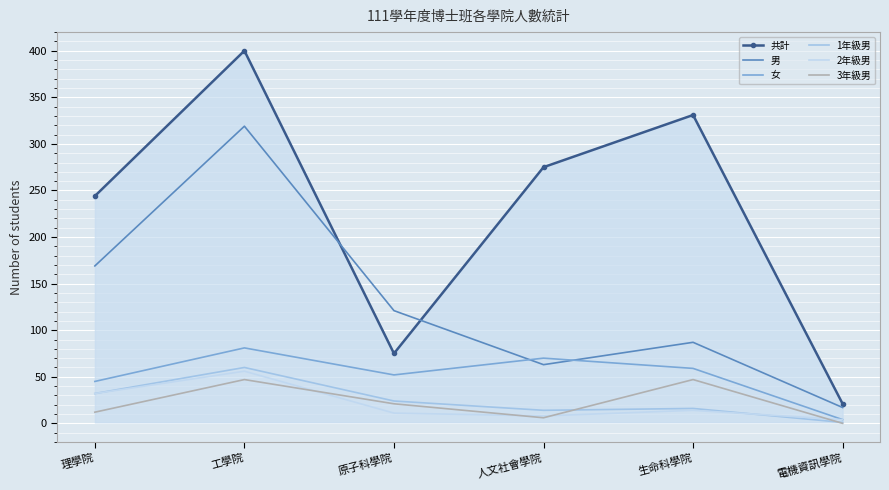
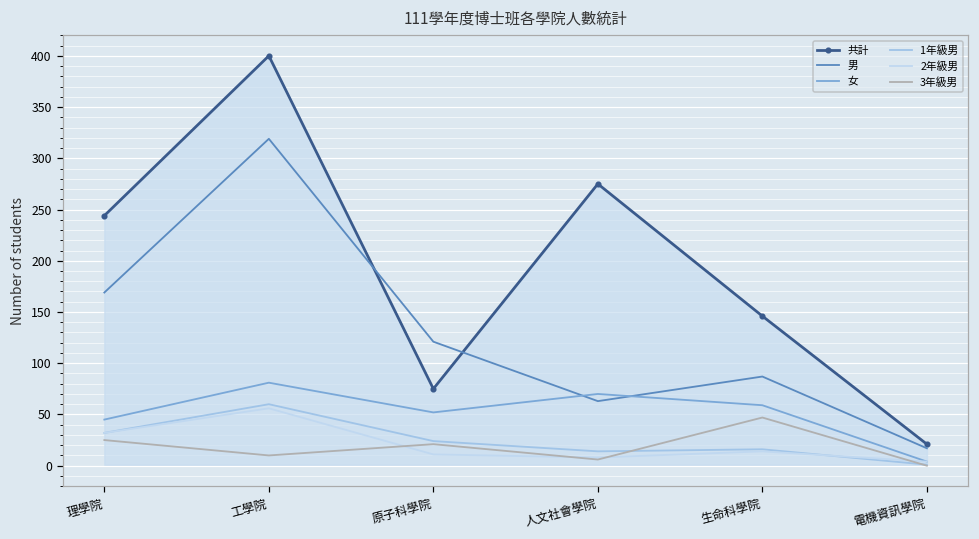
  {
    "共計": {
      "理學院": 240,
      "工學院": 400,
      "原子科學院": 80,
      "人文社會學院": 280,
-     "生命科學院": 330,
+     "生命科學院": 150,
      "電機資訊學院": 20
    },
    "3年級男": {
-     "理學院": 10,
-     "工學院": 50,
+     "理學院": 30,
+     "工學院": 10,
      "原子科學院": 20,
      "生命科學院": 50
    }
  }
